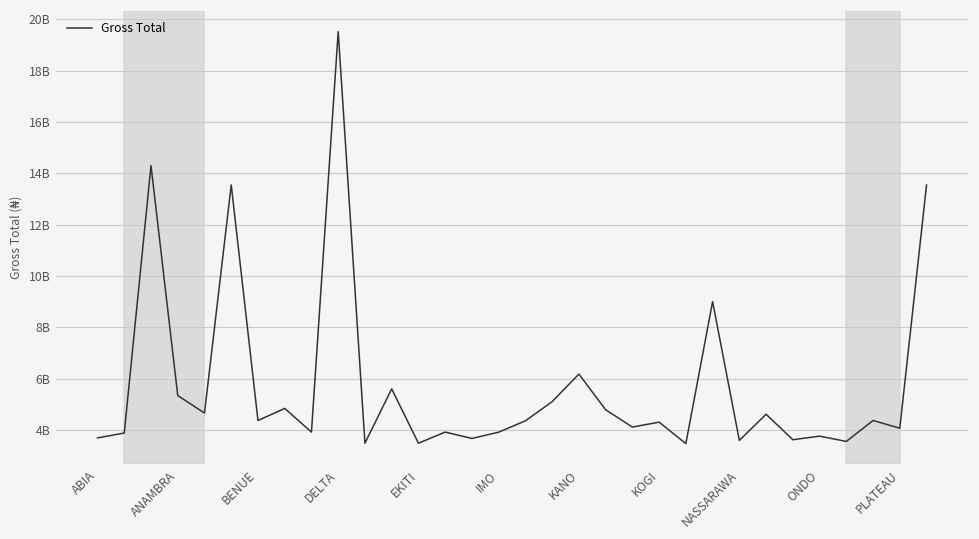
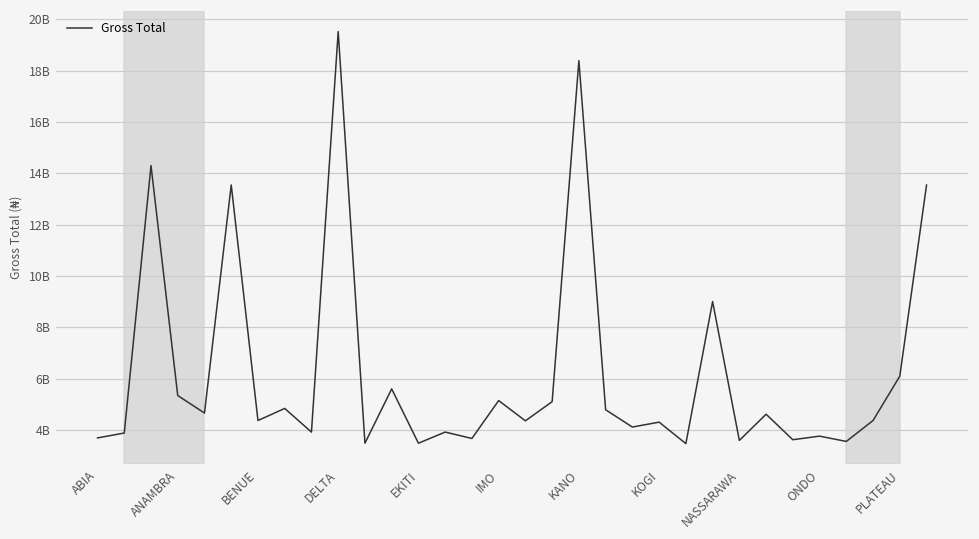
  {
    "ABIA": 3700000000,
    "ANAMBRA": 5300000000,
    "BENUE": 4400000000,
    "DELTA": 19500000000,
    "EKITI": 3500000000,
-   "IMO": 3900000000,
-   "KANO": 6200000000,
+   "IMO": 5100000000,
+   "KANO": 18400000000,
    "KOGI": 4300000000,
    "NASSARAWA": 3600000000,
    "ONDO": 3800000000,
-   "PLATEAU": 4100000000
+   "PLATEAU": 6100000000
  }
